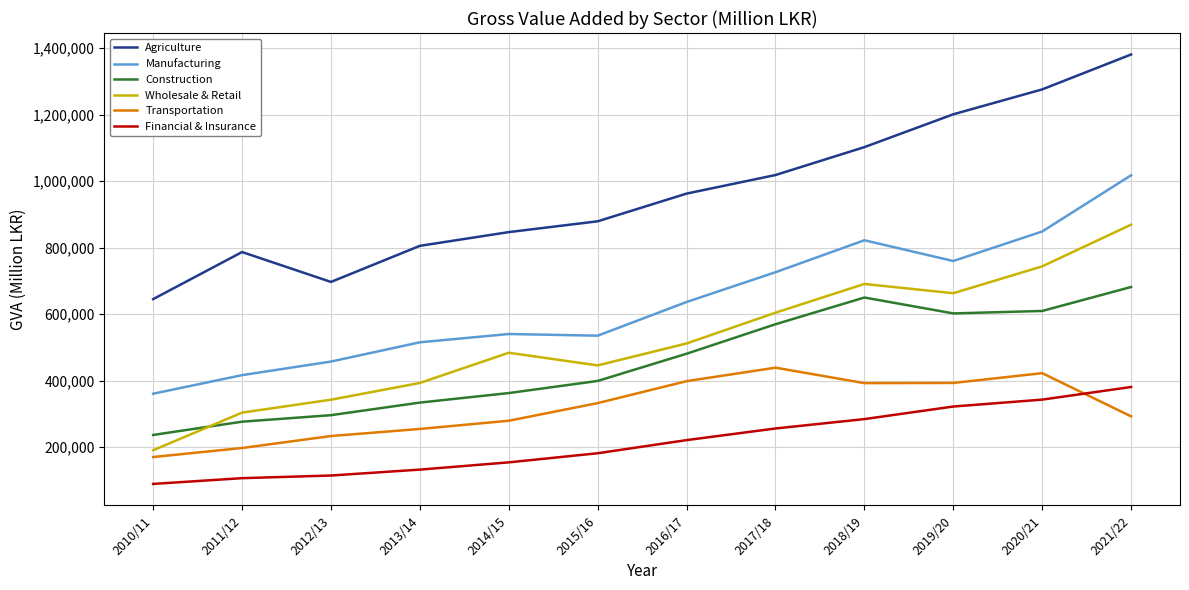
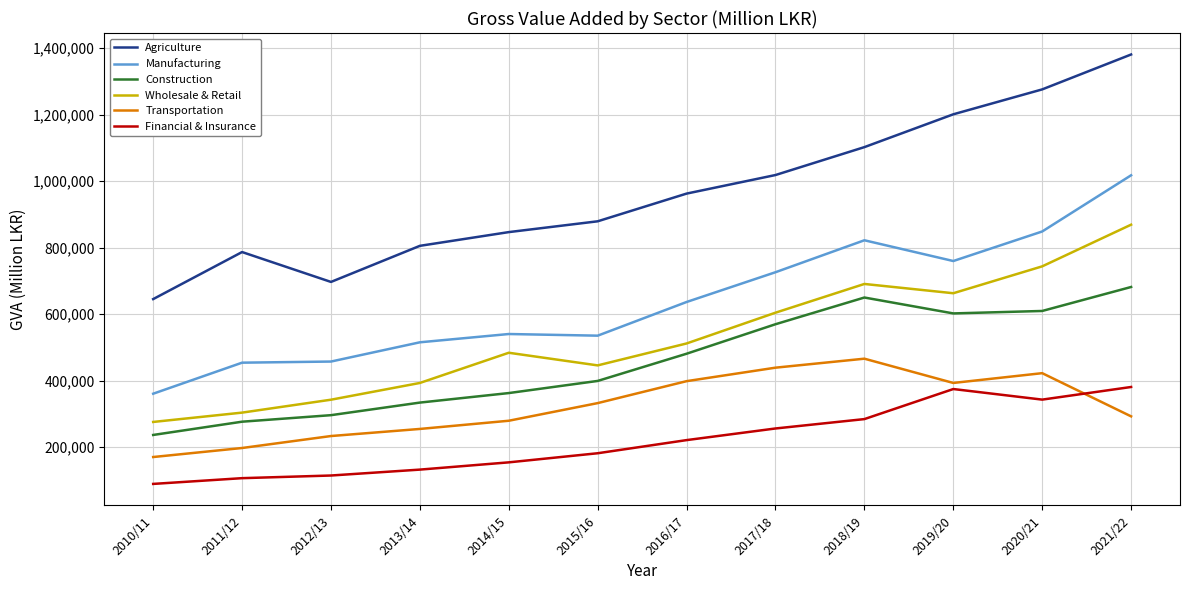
  {
    "Agriculture": {
      "2010/11": "650,000",
      "2011/12": "790,000",
      "2012/13": "700,000",
      "2013/14": "810,000",
      "2014/15": "850,000",
      "2015/16": "880,000",
      "2016/17": "960,000",
      "2017/18": "1,020,000",
      "2018/19": "1,100,000",
      "2019/20": "1,200,000",
      "2020/21": "1,280,000",
      "2021/22": "1,380,000"
    },
    "Manufacturing": {
      "2010/11": "360,000",
-     "2011/12": "420,000",
+     "2011/12": "450,000",
      "2012/13": "460,000",
      "2013/14": "520,000",
      "2014/15": "540,000",
      "2015/16": "540,000",
      "2016/17": "640,000",
      "2017/18": "730,000",
      "2018/19": "820,000",
      "2019/20": "760,000",
      "2020/21": "850,000",
      "2021/22": "1,020,000"
    },
    "Construction": {
      "2010/11": "240,000",
      "2011/12": "280,000",
      "2012/13": "300,000",
      "2013/14": "330,000",
      "2014/15": "360,000",
      "2015/16": "400,000",
      "2016/17": "480,000",
      "2017/18": "570,000",
      "2018/19": "650,000",
      "2019/20": "600,000",
      "2020/21": "610,000",
      "2021/22": "680,000"
    },
    "Wholesale & Retail": {
-     "2010/11": "190,000",
+     "2010/11": "280,000",
      "2011/12": "300,000",
      "2012/13": "340,000",
      "2013/14": "390,000",
      "2014/15": "480,000",
      "2015/16": "450,000",
      "2016/17": "510,000",
      "2017/18": "600,000",
      "2018/19": "690,000",
      "2019/20": "660,000",
      "2020/21": "740,000",
      "2021/22": "870,000"
    },
    "Transportation": {
      "2010/11": "170,000",
      "2011/12": "200,000",
      "2012/13": "230,000",
      "2013/14": "250,000",
      "2014/15": "280,000",
      "2015/16": "330,000",
      "2016/17": "400,000",
      "2017/18": "440,000",
-     "2018/19": "390,000",
+     "2018/19": "470,000",
      "2019/20": "390,000",
      "2020/21": "420,000",
      "2021/22": "290,000"
    },
    "Financial & Insurance": {
      "2010/11": "90,000",
      "2011/12": "110,000",
      "2012/13": "110,000",
      "2013/14": "130,000",
      "2014/15": "150,000",
      "2015/16": "180,000",
      "2016/17": "220,000",
      "2017/18": "260,000",
      "2018/19": "280,000",
-     "2019/20": "320,000",
+     "2019/20": "370,000",
      "2020/21": "340,000",
      "2021/22": "380,000"
    }
  }
